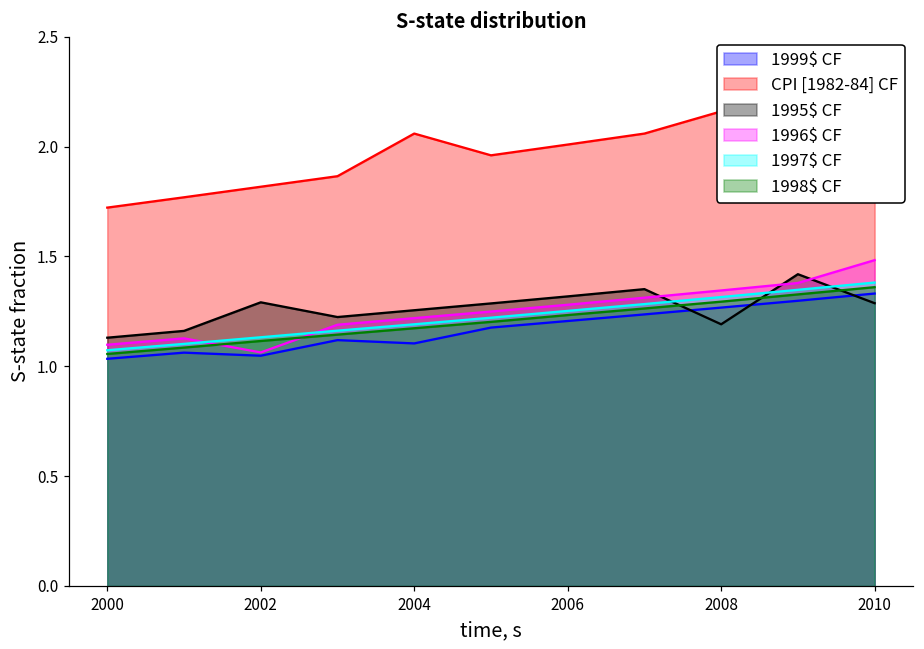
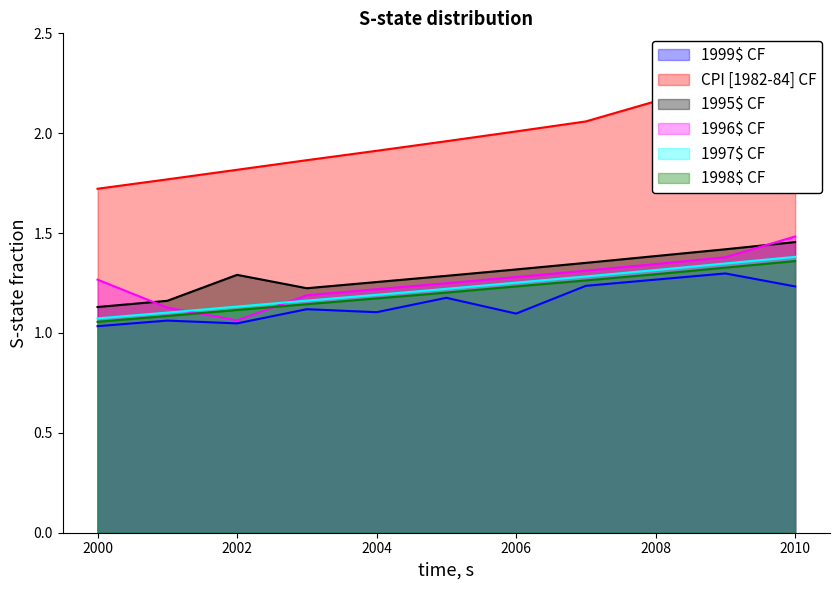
  {
    "1999$ CF": {
      "2000": 1.03,
      "2002": 1.05,
      "2004": 1.10,
-     "2006": 1.21,
+     "2006": 1.10,
      "2008": 1.27,
-     "2010": 1.33
+     "2010": 1.23
    },
    "CPI [1982-84] CF": {
      "2000": 1.72,
      "2002": 1.82,
-     "2004": 2.06,
+     "2004": 1.91,
      "2006": 2.01
    },
    "1995$ CF": {
      "2000": 1.13,
      "2002": 1.29,
      "2004": 1.26,
      "2006": 1.32,
-     "2008": 1.19,
-     "2010": 1.29
+     "2008": 1.39,
+     "2010": 1.46
    },
    "1996$ CF": {
-     "2000": 1.10,
+     "2000": 1.27,
      "2002": 1.06,
      "2004": 1.22,
      "2006": 1.28,
      "2008": 1.35,
      "2010": 1.48
    },
    "1997$ CF": {
      "2000": 1.07,
      "2002": 1.13,
      "2004": 1.19,
      "2006": 1.25,
      "2008": 1.32,
      "2010": 1.38
    },
    "1998$ CF": {
      "2000": 1.06,
      "2002": 1.12,
      "2004": 1.17,
      "2006": 1.23,
      "2008": 1.29,
      "2010": 1.36
    }
  }
